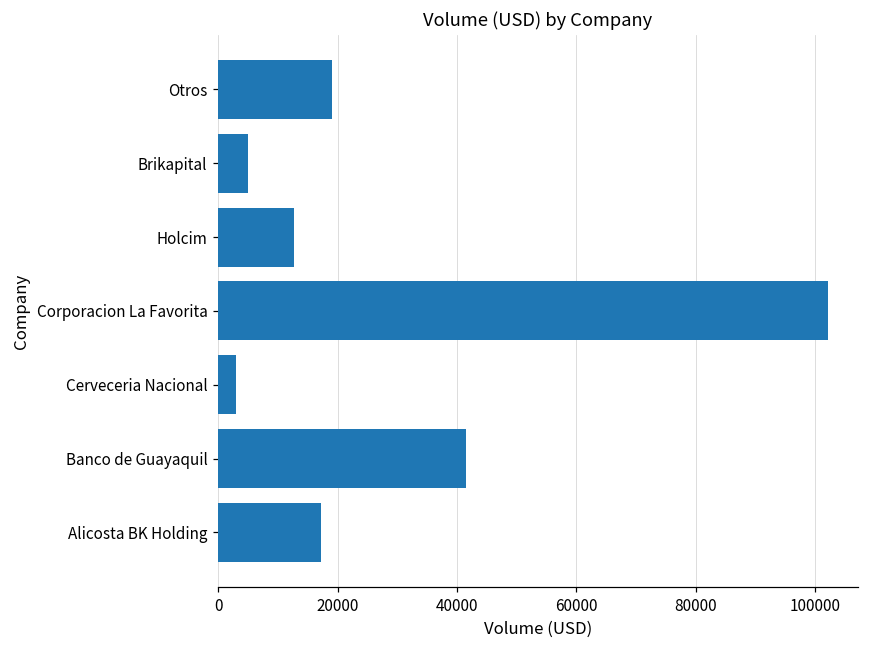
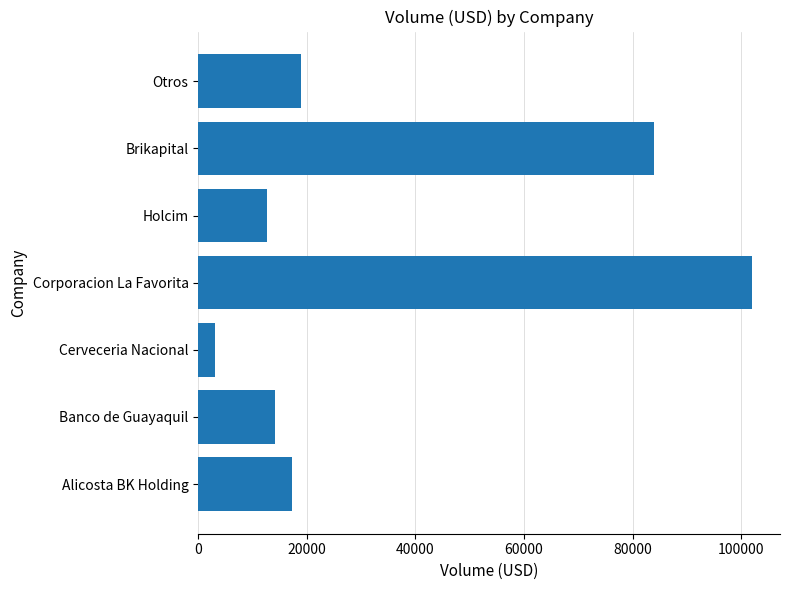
  {
    "Otros": 19000,
-   "Brikapital": 5000,
+   "Brikapital": 84000,
    "Holcim": 13000,
    "Corporacion La Favorita": 102000,
    "Cerveceria Nacional": 3000,
-   "Banco de Guayaquil": 42000,
+   "Banco de Guayaquil": 14000,
    "Alicosta BK Holding": 17000
  }
